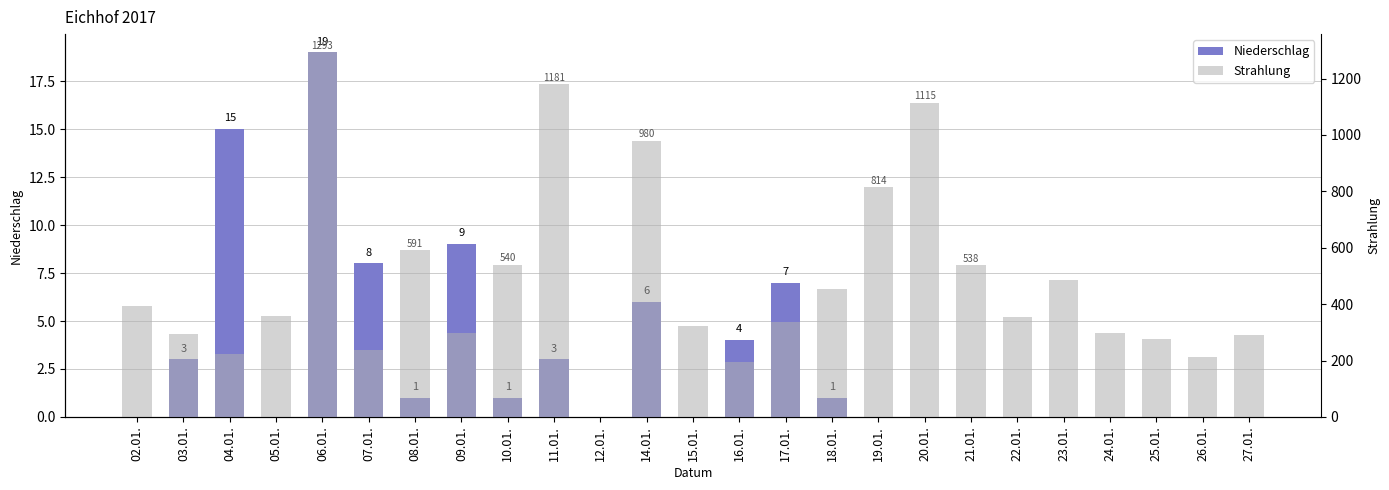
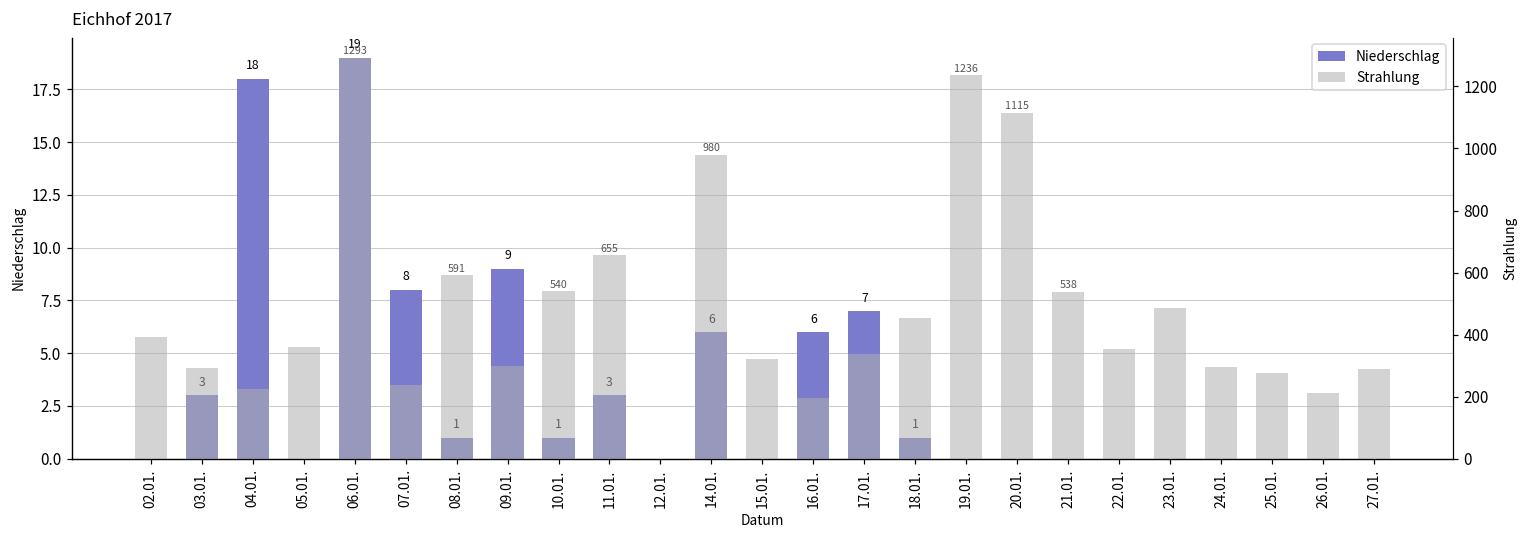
  {
    "Niederschlag": {
      "03.01.": 3,
-     "04.01.": 15,
+     "04.01.": 18,
      "07.01.": 8,
      "08.01.": 1,
      "09.01.": 9,
      "10.01.": 1,
      "11.01.": 3,
      "14.01.": 6,
-     "16.01.": 4,
+     "16.01.": 6,
      "17.01.": 7,
      "18.01.": 1
    },
    "Strahlung": {
      "08.01.": 591,
      "10.01.": 540,
-     "11.01.": 1181,
+     "11.01.": 655,
      "14.01.": 980,
-     "19.01.": 814,
+     "19.01.": 1236,
      "20.01.": 1115,
      "21.01.": 538
    }
  }
